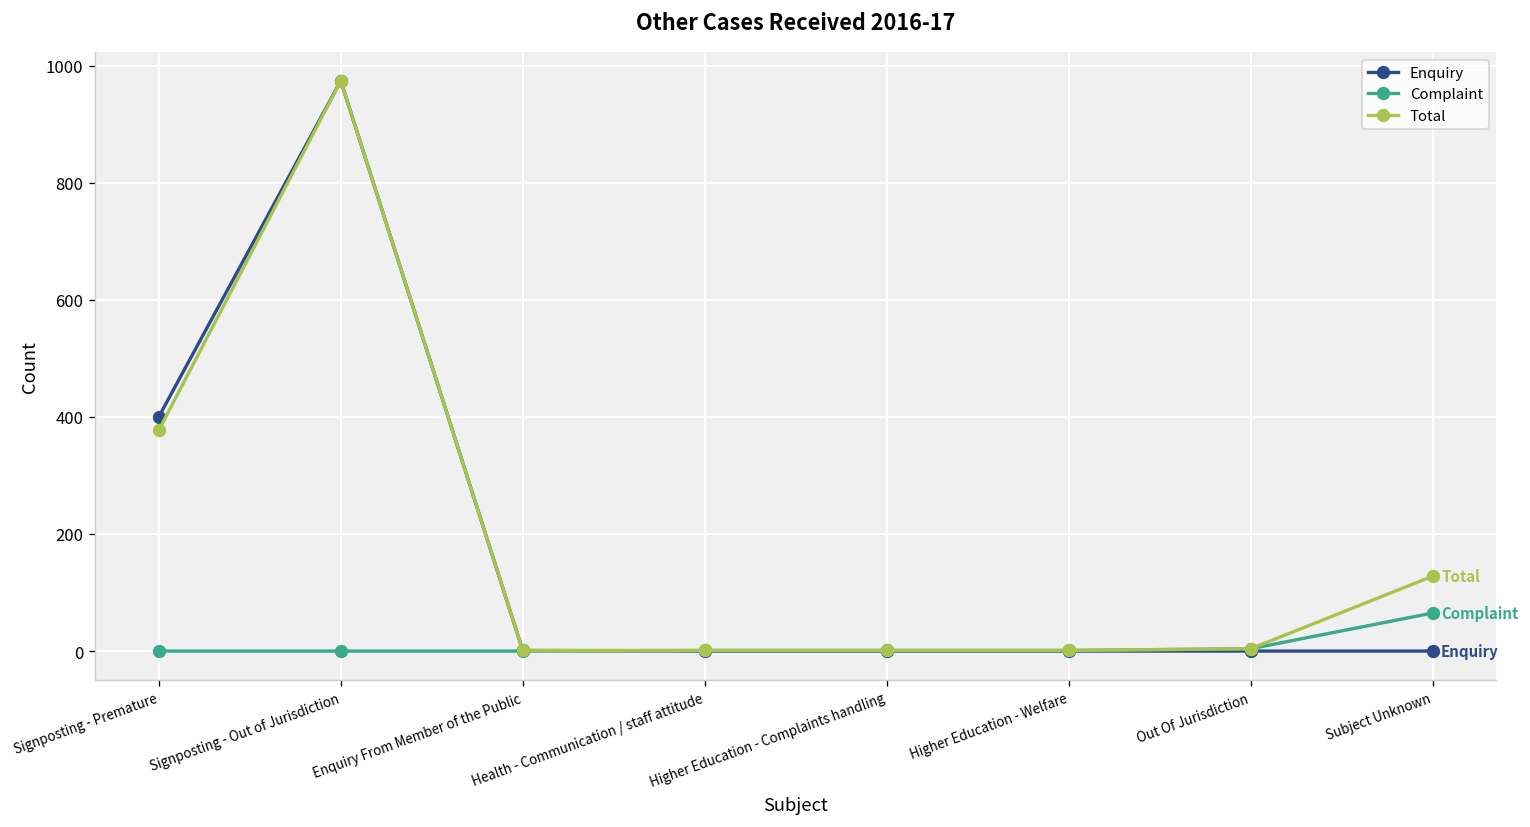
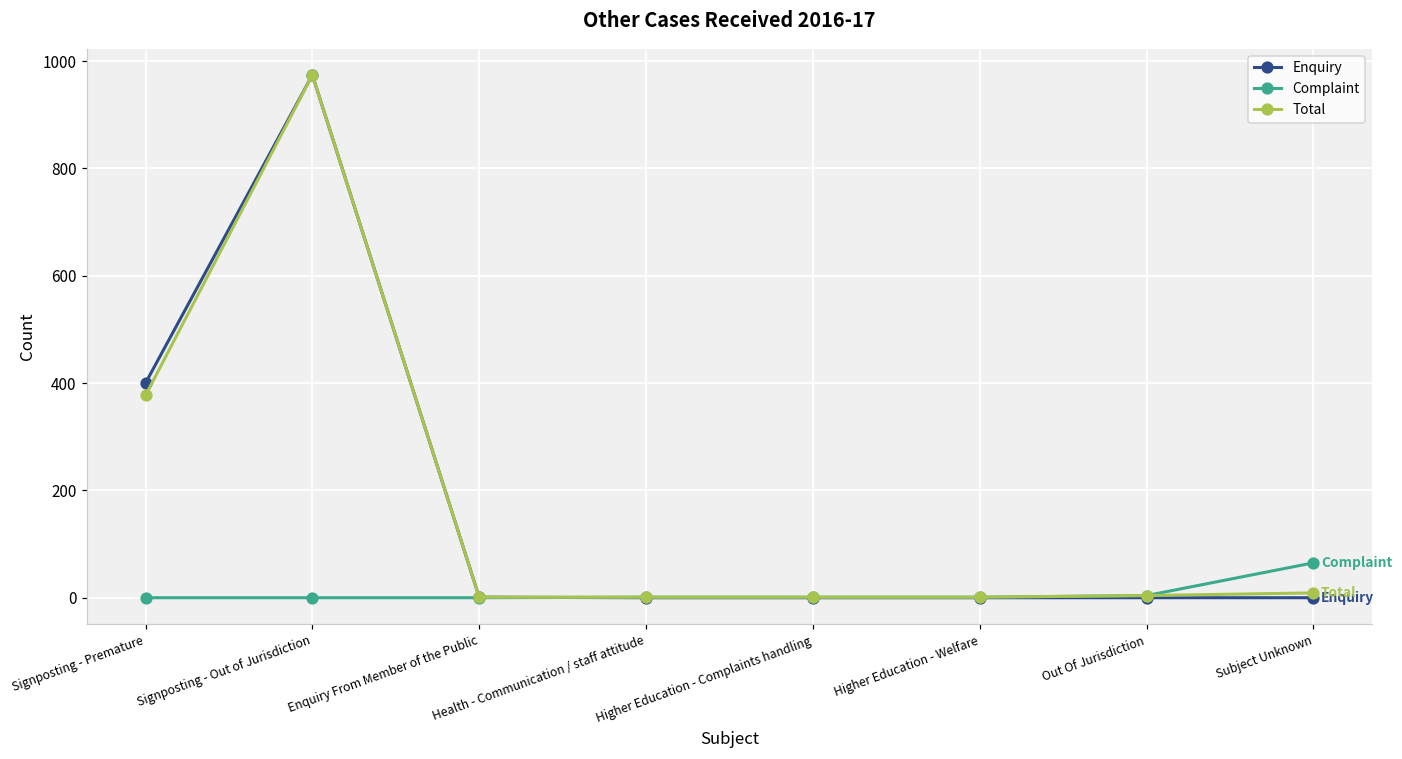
  {
    "Enquiry": {
      "Signposting - Premature": 400,
      "Subject Unknown": 0
    },
    "Complaint": {
      "Signposting - Premature": 0,
      "Signposting - Out of Jurisdiction": 0,
      "Subject Unknown": 70
    },
    "Total": {
      "Signposting - Premature": 380,
-     "Subject Unknown": 130
+     "Subject Unknown": 10
    }
  }
